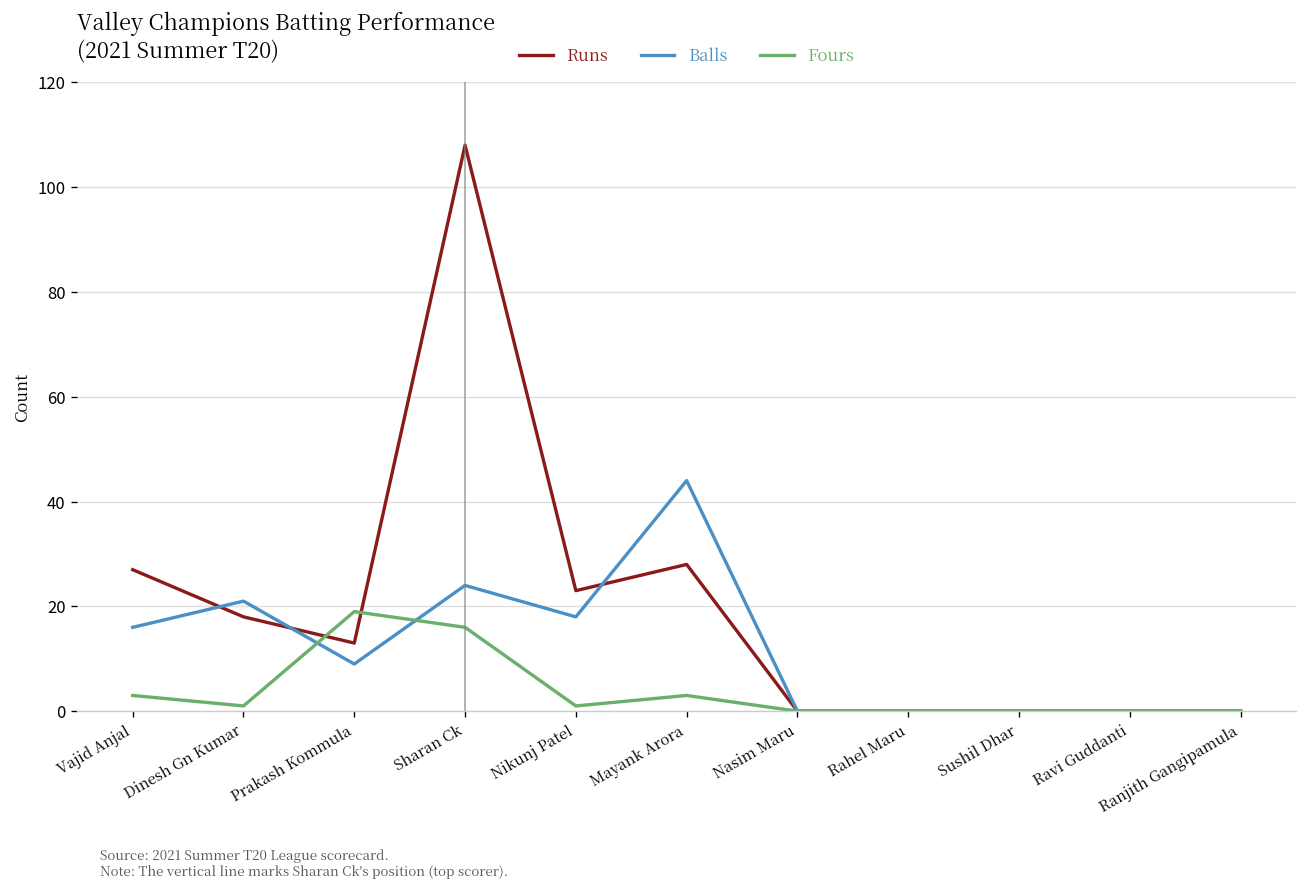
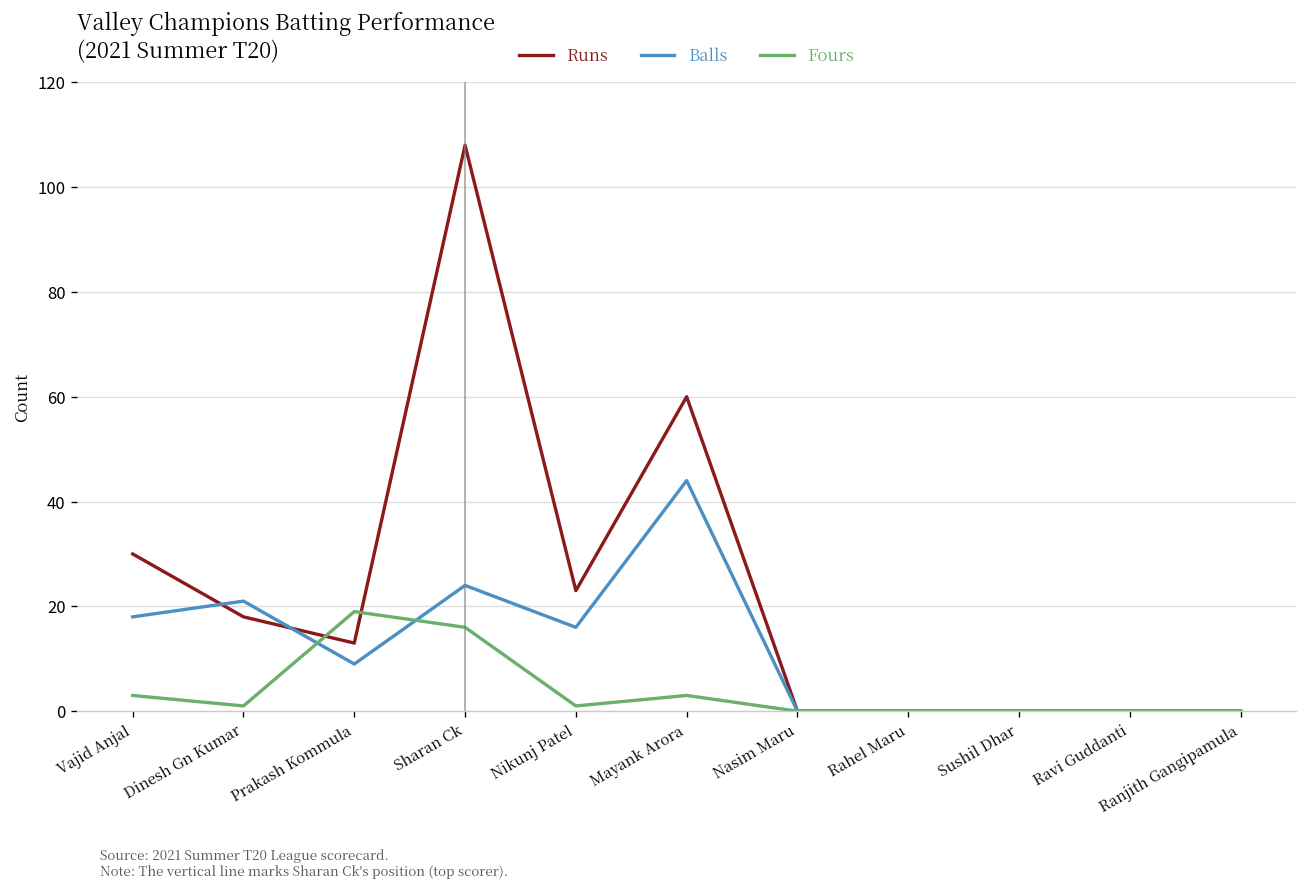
  {
    "Runs": {
-     "Vajid Anjal": 27,
+     "Vajid Anjal": 30,
      "Dinesh Gn Kumar": 18,
      "Prakash Kommula": 13,
      "Sharan Ck": 108,
      "Nikunj Patel": 23,
-     "Mayank Arora": 28
+     "Mayank Arora": 60
    },
    "Balls": {
-     "Vajid Anjal": 16,
+     "Vajid Anjal": 18,
      "Dinesh Gn Kumar": 21,
      "Prakash Kommula": 9,
      "Sharan Ck": 24,
-     "Nikunj Patel": 18,
+     "Nikunj Patel": 16,
      "Mayank Arora": 44
    },
    "Fours": {
      "Vajid Anjal": 3,
      "Dinesh Gn Kumar": 1,
      "Prakash Kommula": 19,
      "Sharan Ck": 16,
      "Nikunj Patel": 1,
      "Mayank Arora": 3
    }
  }
